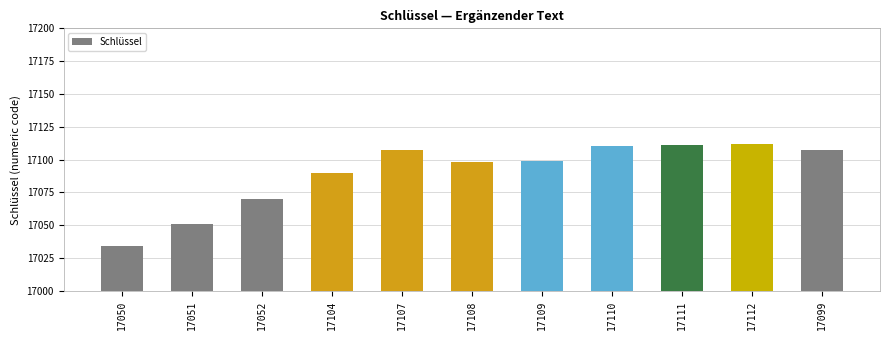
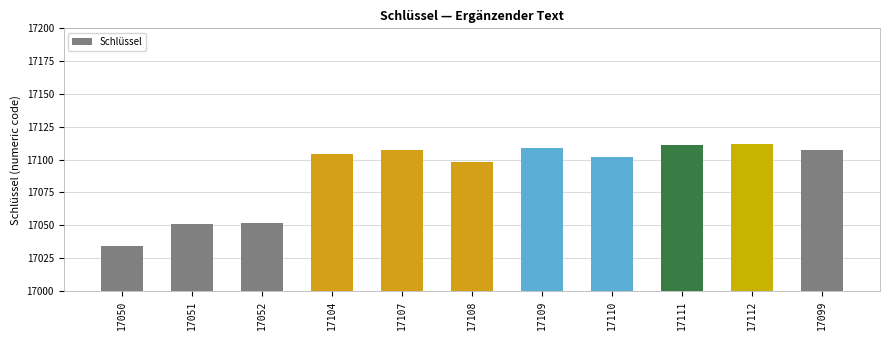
  {
    "17050": 17034,
    "17051": 17051,
-   "17052": 17070,
-   "17104": 17090,
+   "17052": 17052,
+   "17104": 17104,
    "17107": 17107,
    "17108": 17098,
-   "17109": 17099,
-   "17110": 17110,
+   "17109": 17109,
+   "17110": 17102,
    "17111": 17111,
    "17112": 17112,
    "17099": 17107
  }
